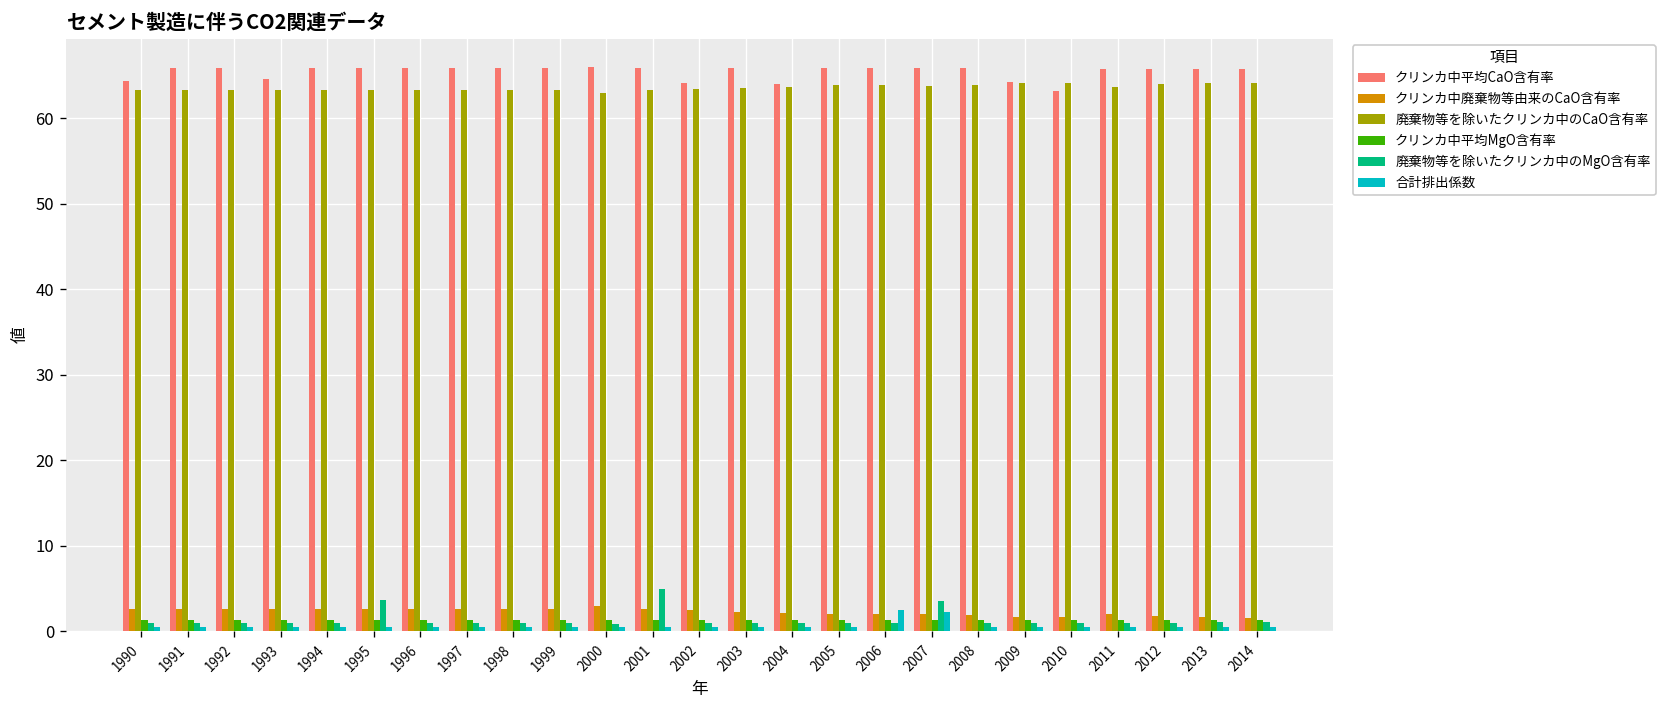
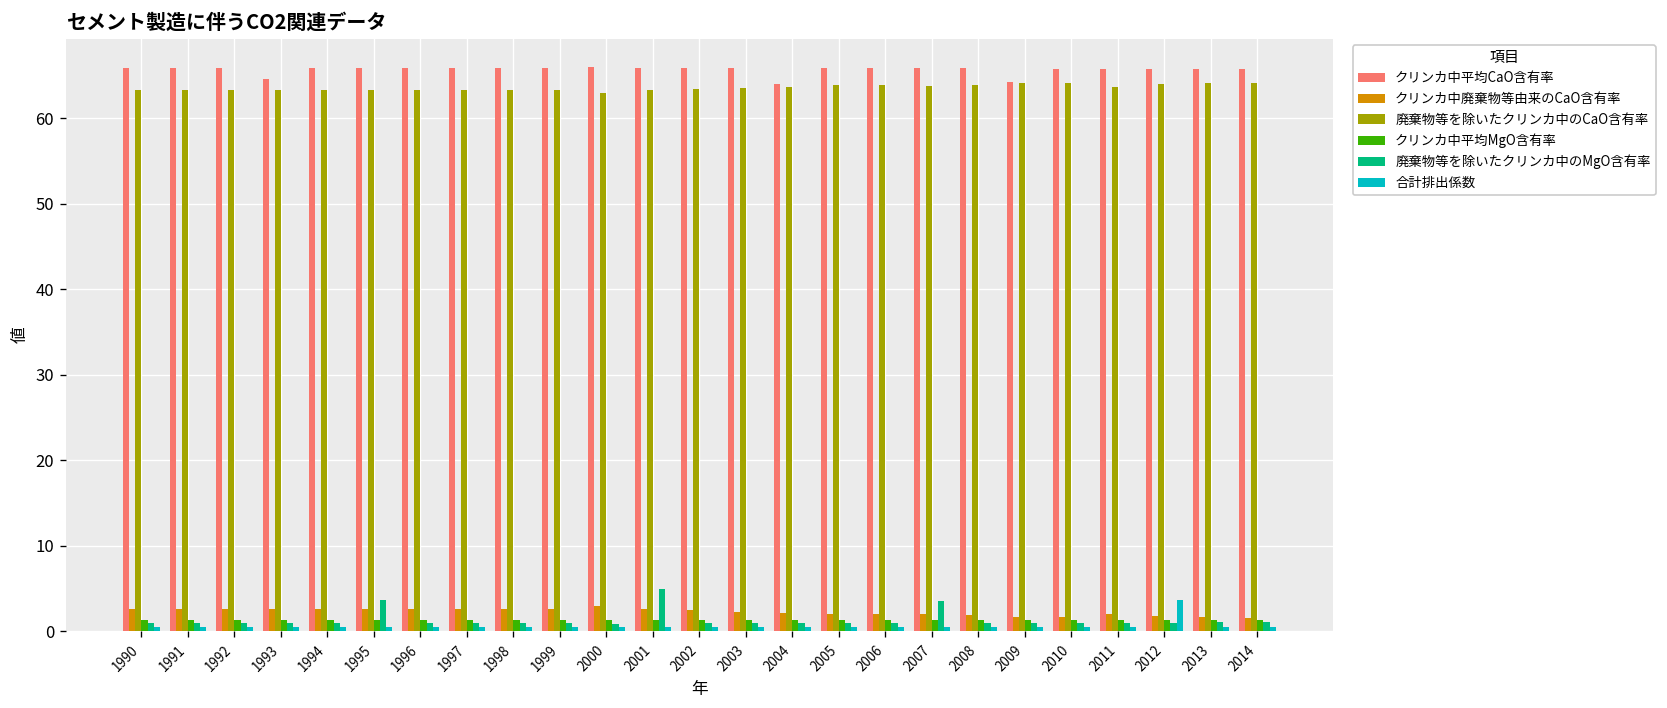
  {
    "クリンカ中平均CaO含有率": {
-     "1990": 64,
+     "1990": 66,
      "1991": 66,
      "1992": 66,
      "1993": 65,
      "1994": 66,
      "1995": 66,
      "1996": 66,
      "1997": 66,
      "1998": 66,
      "1999": 66,
      "2000": 66,
      "2001": 66,
-     "2002": 64,
+     "2002": 66,
      "2003": 66,
      "2004": 64,
      "2005": 66,
      "2006": 66,
      "2007": 66,
      "2008": 66,
      "2009": 64,
-     "2010": 63,
+     "2010": 66,
      "2011": 66,
      "2012": 66,
      "2013": 66,
      "2014": 66
    },
    "クリンカ中平均MgO含有率": {
      "1990": 1,
      "1991": 1,
      "1992": 1,
      "1993": 1,
      "1994": 1,
      "1995": 1,
      "1996": 1,
      "1997": 1,
      "1998": 1,
      "1999": 1,
      "2000": 1,
      "2001": 1,
      "2002": 1,
      "2003": 1,
      "2004": 1,
      "2005": 1,
      "2006": 1,
      "2007": 1,
      "2008": 1,
      "2009": 1,
      "2010": 1,
      "2011": 1,
      "2012": 1,
      "2013": 1,
      "2014": 1
    },
    "廃棄物等を除いたクリンカ中のMgO含有率": {
      "1990": 1,
      "1991": 1,
      "1992": 1,
      "1993": 1,
      "1994": 1,
      "1995": 4,
      "1996": 1,
      "1997": 1,
      "1998": 1,
      "1999": 1,
      "2000": 1,
      "2001": 5,
      "2002": 1,
      "2003": 1,
      "2004": 1,
      "2005": 1,
      "2006": 1,
      "2007": 4,
      "2008": 1,
      "2009": 1,
      "2010": 1,
      "2011": 1,
      "2012": 1,
      "2013": 1,
      "2014": 1
    },
    "合計排出係数": {
      "1990": 1,
      "1991": 1,
      "1992": 1,
      "1993": 1,
      "1994": 1,
      "1995": 1,
      "1996": 1,
      "1997": 1,
      "1998": 1,
      "1999": 1,
      "2000": 1,
      "2001": 1,
      "2002": 1,
      "2003": 1,
      "2004": 1,
      "2005": 1,
-     "2006": 2,
-     "2007": 2,
+     "2006": 1,
+     "2007": 1,
      "2008": 1,
      "2009": 1,
      "2010": 1,
      "2011": 1,
-     "2012": 1,
+     "2012": 4,
      "2013": 1,
      "2014": 1
    }
  }
